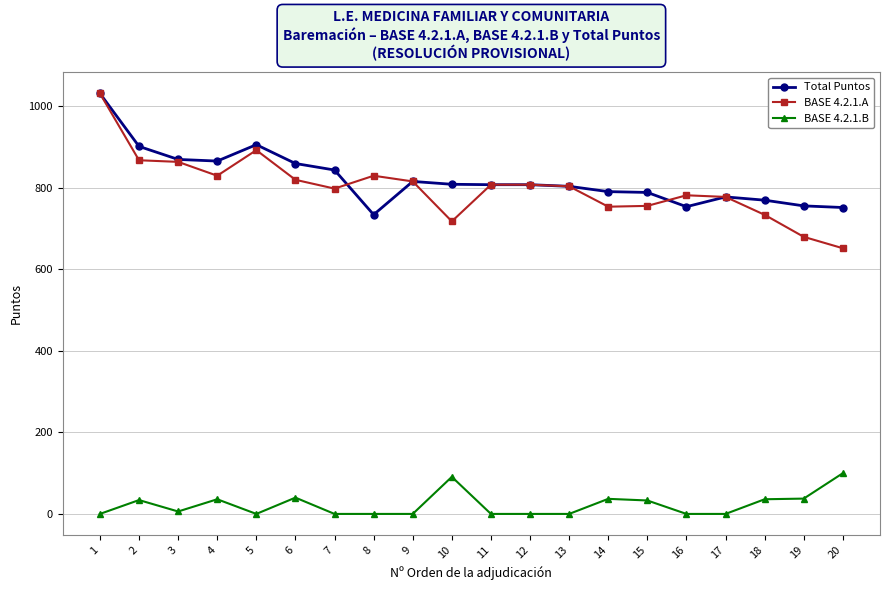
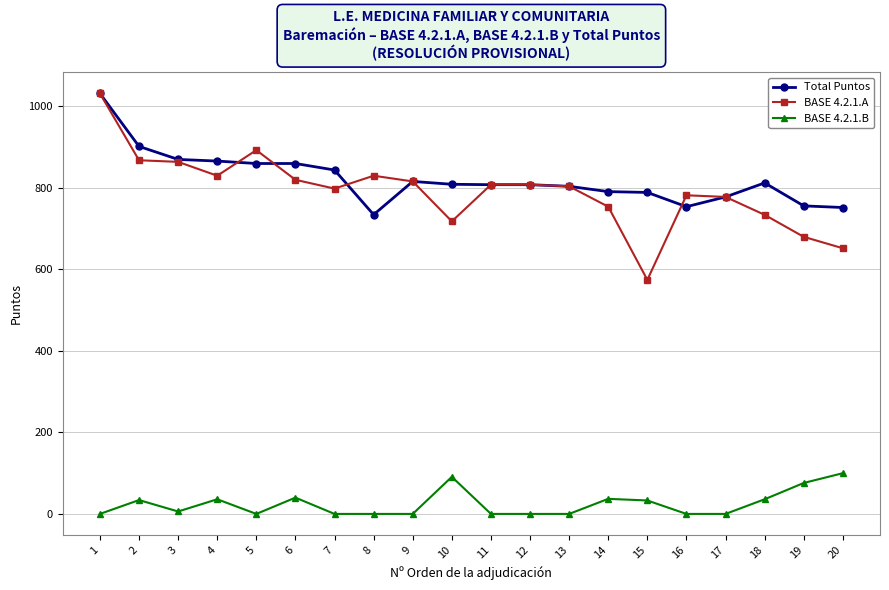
  {
    "Total Puntos": {
      "2": 900,
      "4": 870,
-     "5": 910,
+     "5": 860,
      "6": 860,
      "7": 840,
      "8": 730,
      "10": 810,
      "14": 790,
      "15": 790,
      "16": 750,
-     "18": 770,
+     "18": 810,
      "19": 760,
      "20": 750
    },
    "BASE 4.2.1.A": {
      "2": 870,
      "4": 830,
      "5": 890,
      "6": 820,
      "7": 800,
      "8": 830,
      "10": 720,
      "14": 750,
-     "15": 760,
+     "15": 570,
      "16": 780,
      "18": 730,
      "19": 680,
      "20": 650
    },
    "BASE 4.2.1.B": {
      "1": 0,
      "2": 30,
      "3": 10,
      "4": 40,
      "5": 0,
      "6": 40,
      "7": 0,
      "8": 0,
      "9": 0,
      "10": 90,
      "11": 0,
      "12": 0,
      "13": 0,
      "14": 40,
      "15": 30,
      "16": 0,
      "17": 0,
      "18": 40,
-     "19": 40,
+     "19": 80,
      "20": 100
    }
  }
